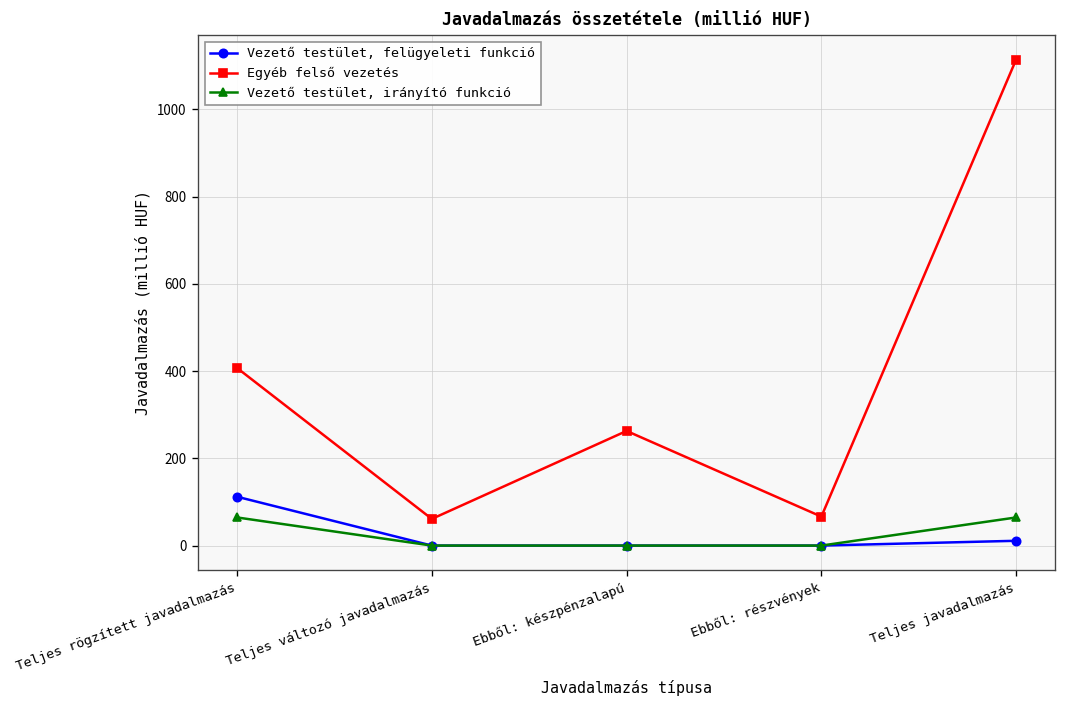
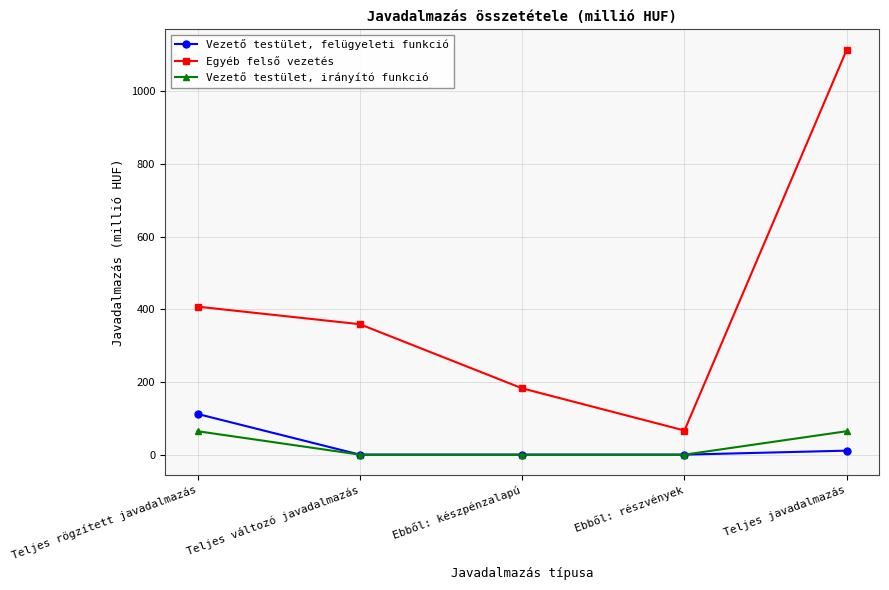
  {
    "Vezető testület, felügyeleti funkció": {
      "Teljes rögzített javadalmazás": 110,
      "Teljes javadalmazás": 10
    },
    "Egyéb felső vezetés": {
      "Teljes rögzített javadalmazás": 410,
-     "Teljes változó javadalmazás": 60,
-     "Ebből: készpénzalapú": 260,
+     "Teljes változó javadalmazás": 360,
+     "Ebből: készpénzalapú": 180,
      "Ebből: részvények": 70,
      "Teljes javadalmazás": 1110
    },
    "Vezető testület, irányító funkció": {
      "Teljes rögzített javadalmazás": 60,
      "Teljes javadalmazás": 60
    }
  }
